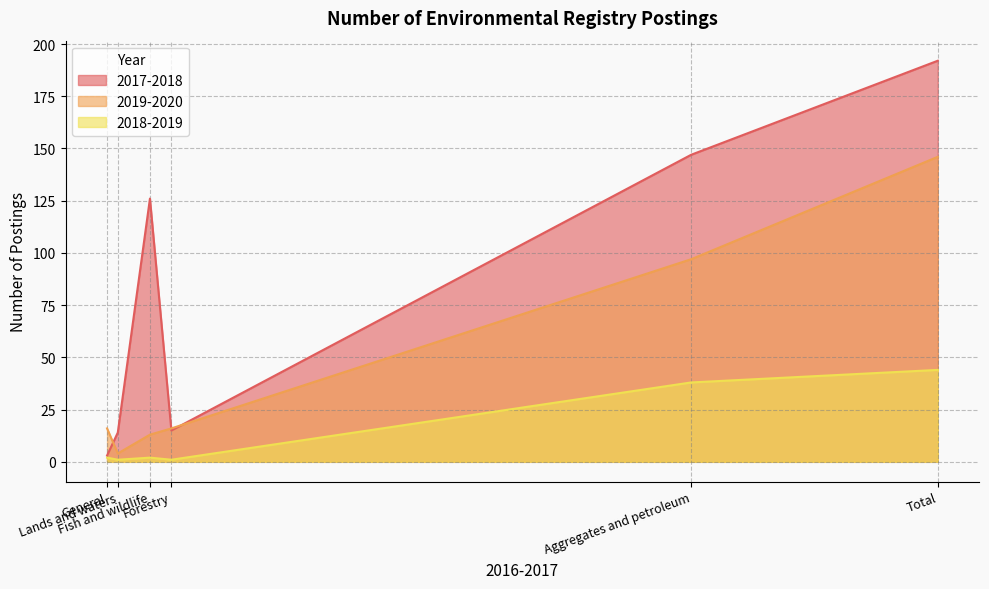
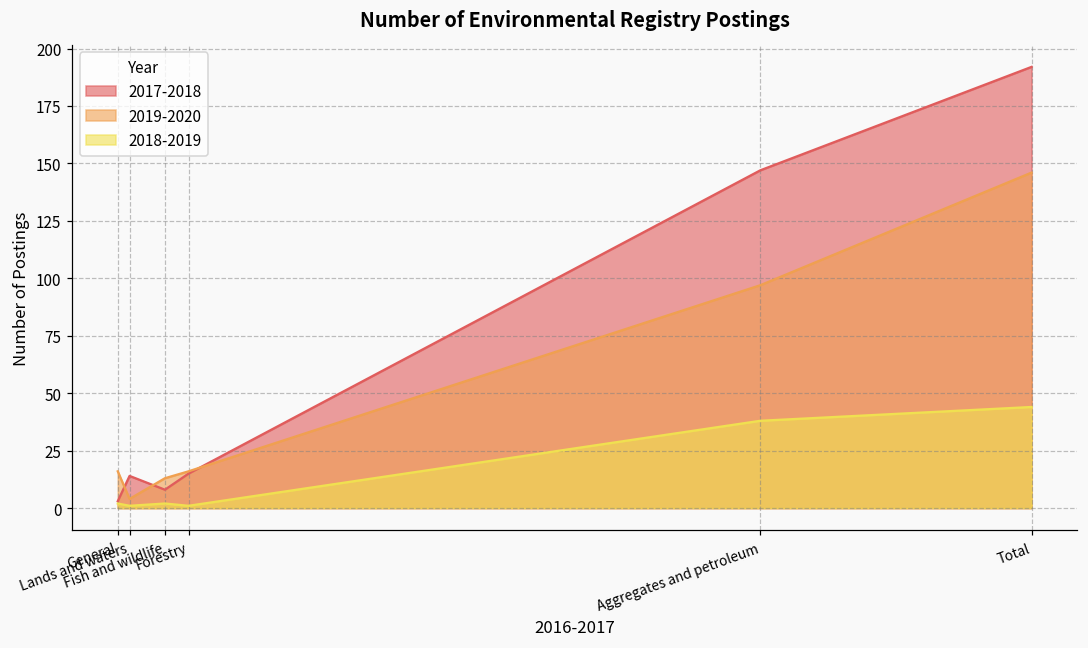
  {
    "2017-2018": {
      "Lands and waters": 14,
-     "Fish and wildlife": 126,
+     "Fish and wildlife": 8,
      "Aggregates and petroleum": 147,
      "Total": 192
    }
  }
